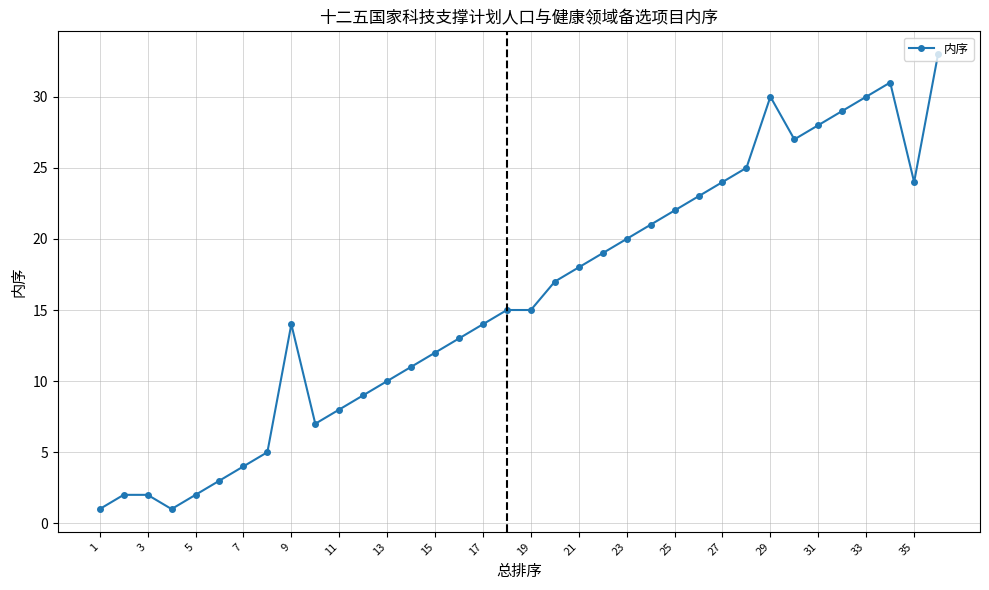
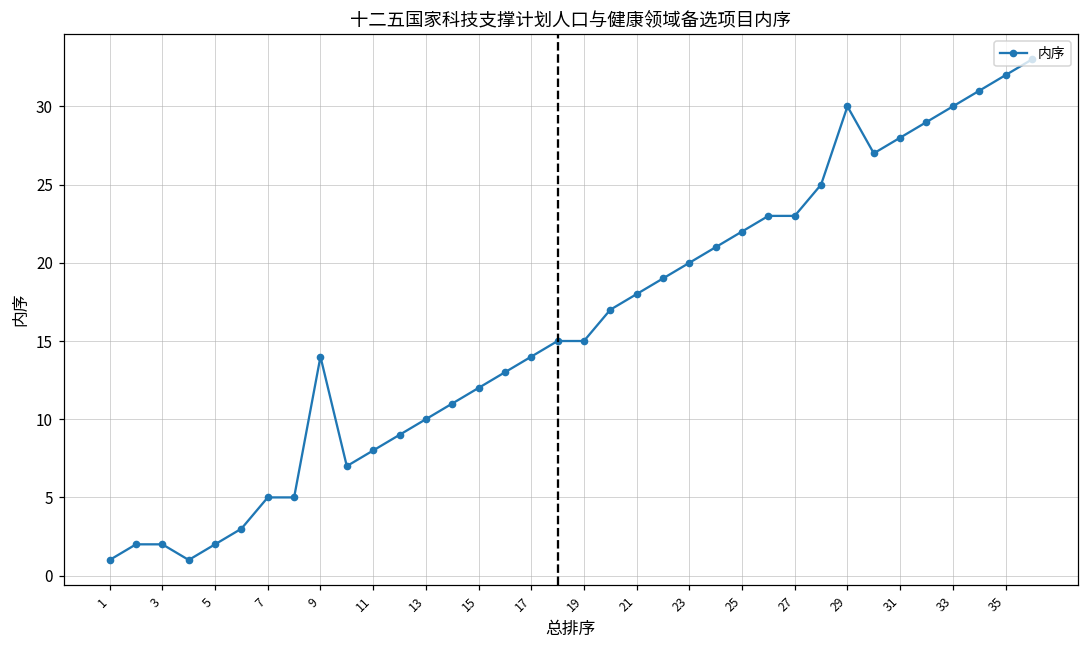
  {
    "1": 1,
    "3": 2,
    "5": 2,
-   "7": 4,
+   "7": 5,
    "9": 14,
    "11": 8,
    "13": 10,
    "15": 12,
    "17": 14,
    "19": 15,
    "21": 18,
    "23": 20,
    "25": 22,
-   "27": 24,
+   "27": 23,
    "29": 30,
    "31": 28,
    "33": 30,
-   "35": 24
+   "35": 32
  }
